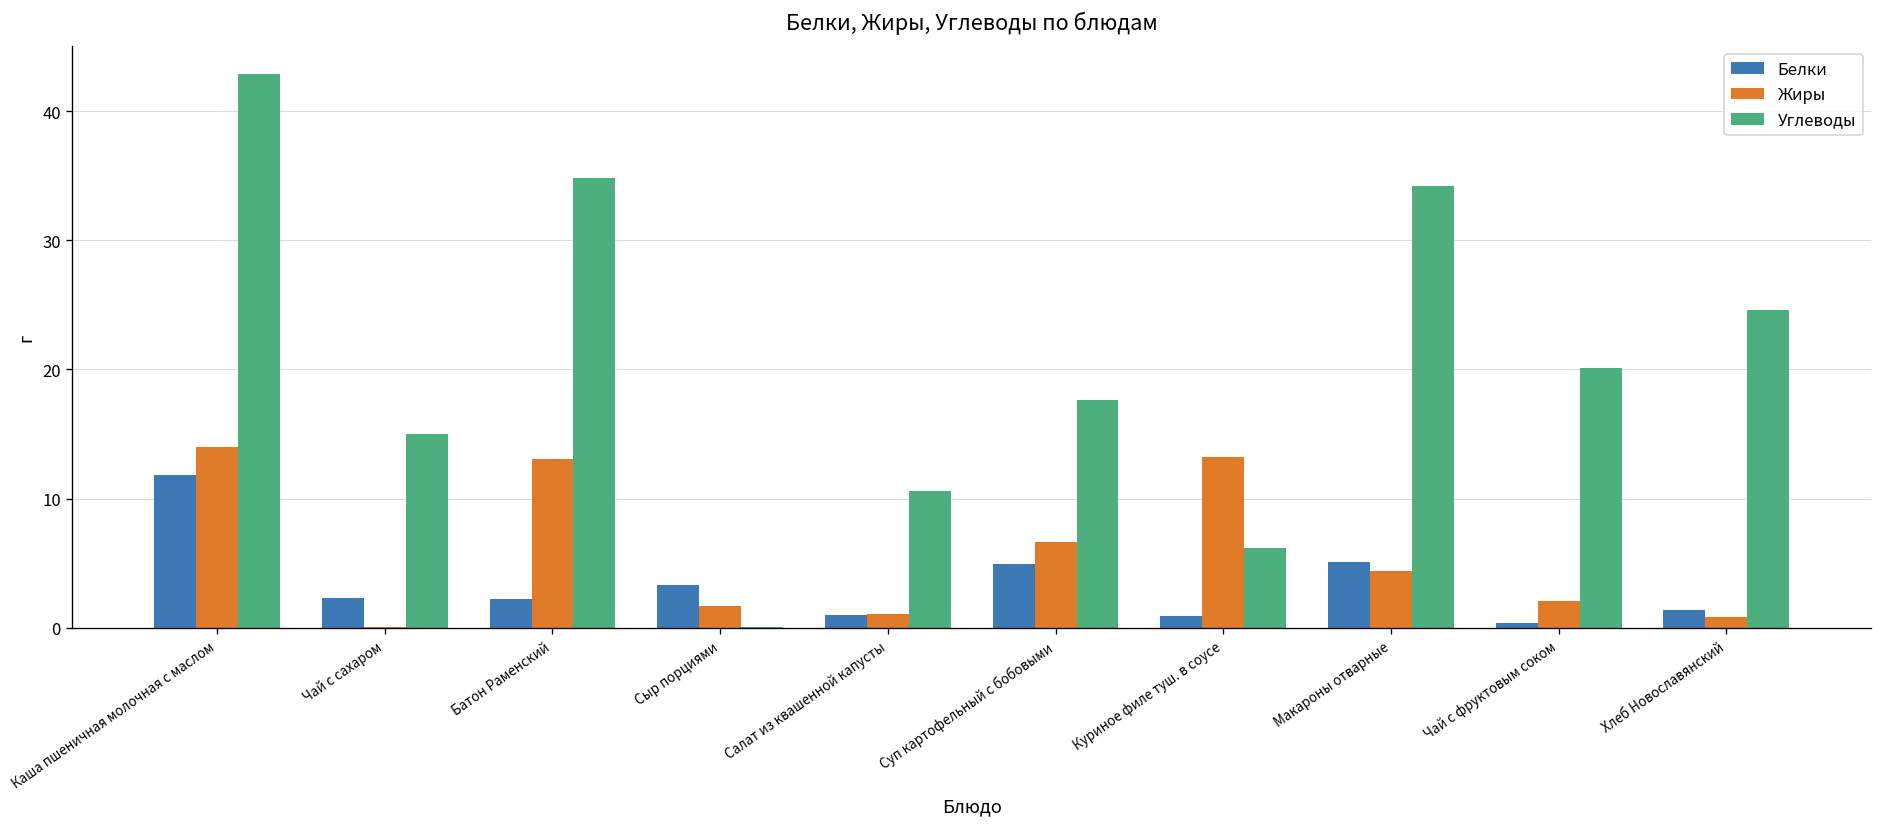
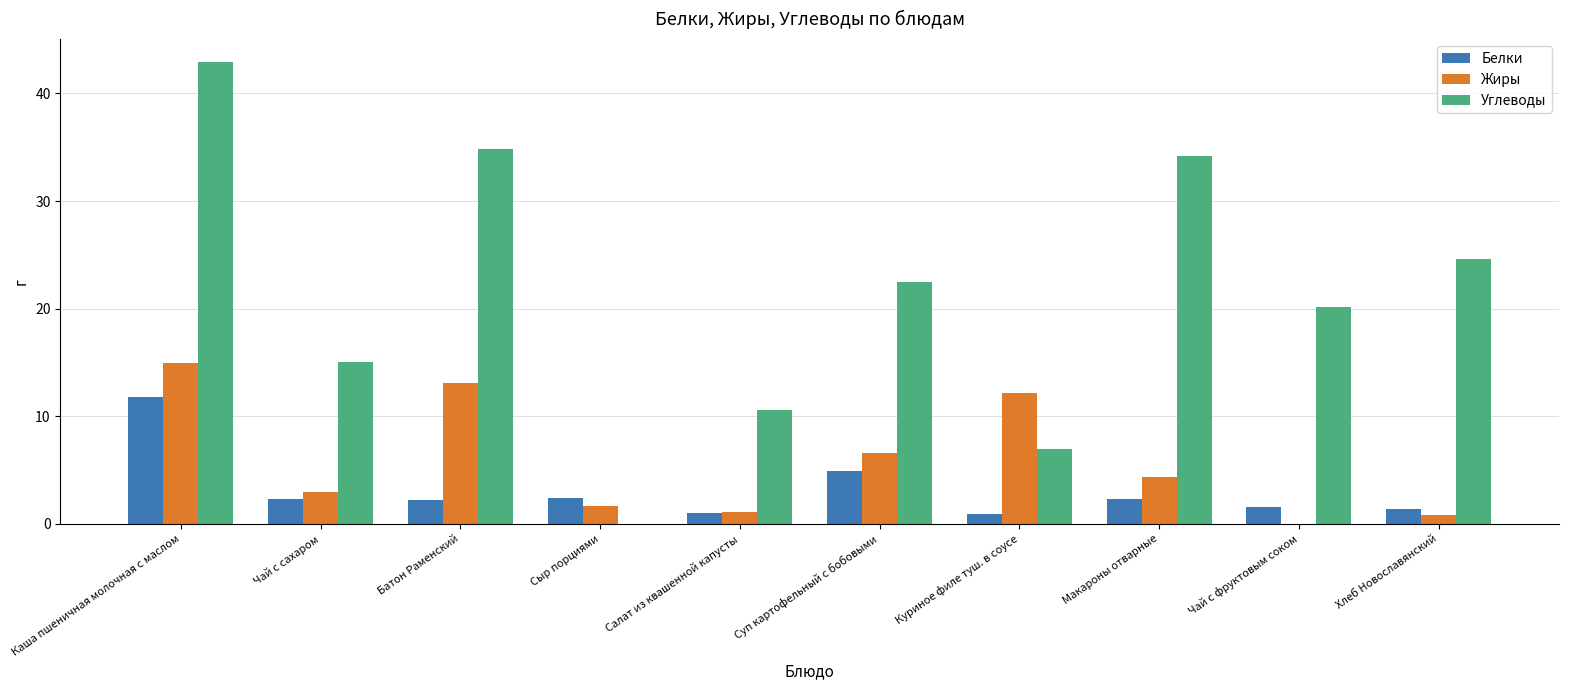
  {
    "Белки": {
      "Каша пшеничная молочная с маслом": 11.8,
      "Чай с сахаром": 2.3,
      "Батон Раменский": 2.2,
-     "Сыр порциями": 3.3,
+     "Сыр порциями": 2.4,
      "Салат из квашенной капусты": 1.0,
      "Суп картофельный с бобовыми": 4.9,
      "Куриное филе туш. в соусе": 0.9,
-     "Макароны отварные": 5.1,
-     "Чай с фруктовым соком": 0.3,
+     "Макароны отварные": 2.3,
+     "Чай с фруктовым соком": 1.6,
      "Хлеб Новославянский": 1.4
    },
    "Жиры": {
-     "Каша пшеничная молочная с маслом": 14.0,
-     "Чай с сахаром": 0.0,
+     "Каша пшеничная молочная с маслом": 14.9,
+     "Чай с сахаром": 3.0,
      "Батон Раменский": 13.1,
      "Сыр порциями": 1.7,
      "Салат из квашенной капусты": 1.1,
      "Суп картофельный с бобовыми": 6.6,
-     "Куриное филе туш. в соусе": 13.2,
+     "Куриное филе туш. в соусе": 12.2,
      "Макароны отварные": 4.4,
-     "Чай с фруктовым соком": 2.1,
+     "Чай с фруктовым соком": 0.0,
      "Хлеб Новославянский": 0.8
    },
    "Углеводы": {
      "Каша пшеничная молочная с маслом": 42.9,
      "Чай с сахаром": 15.0,
      "Батон Раменский": 34.8,
      "Салат из квашенной капусты": 10.6,
-     "Суп картофельный с бобовыми": 17.6,
-     "Куриное филе туш. в соусе": 6.2,
+     "Суп картофельный с бобовыми": 22.5,
+     "Куриное филе туш. в соусе": 7.0,
      "Макароны отварные": 34.2,
      "Чай с фруктовым соком": 20.1,
      "Хлеб Новославянский": 24.6
    }
  }
